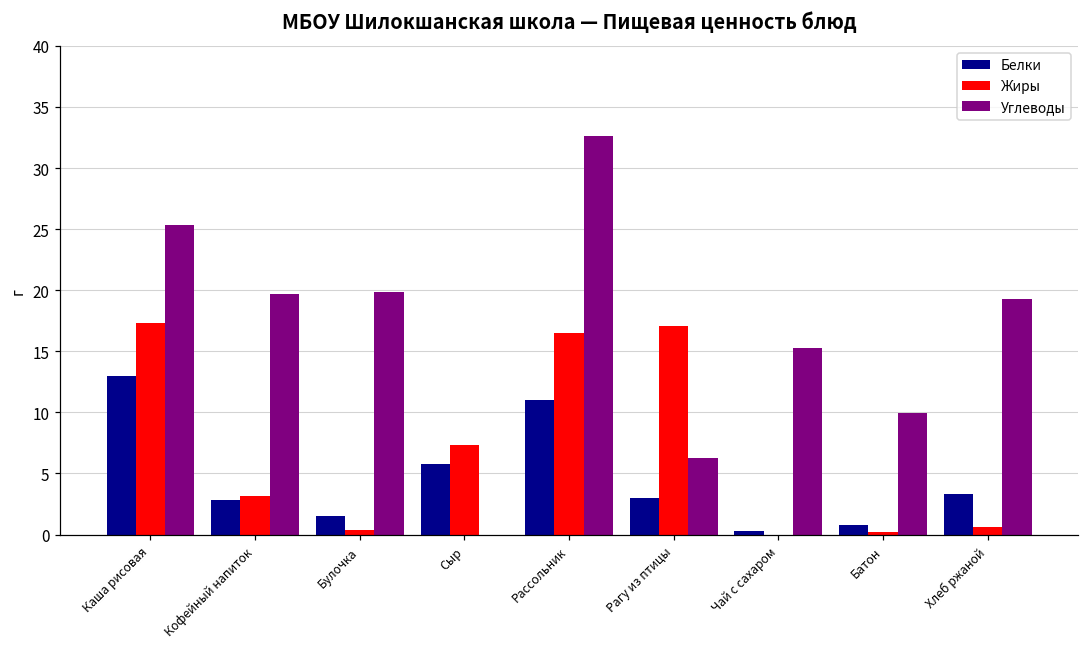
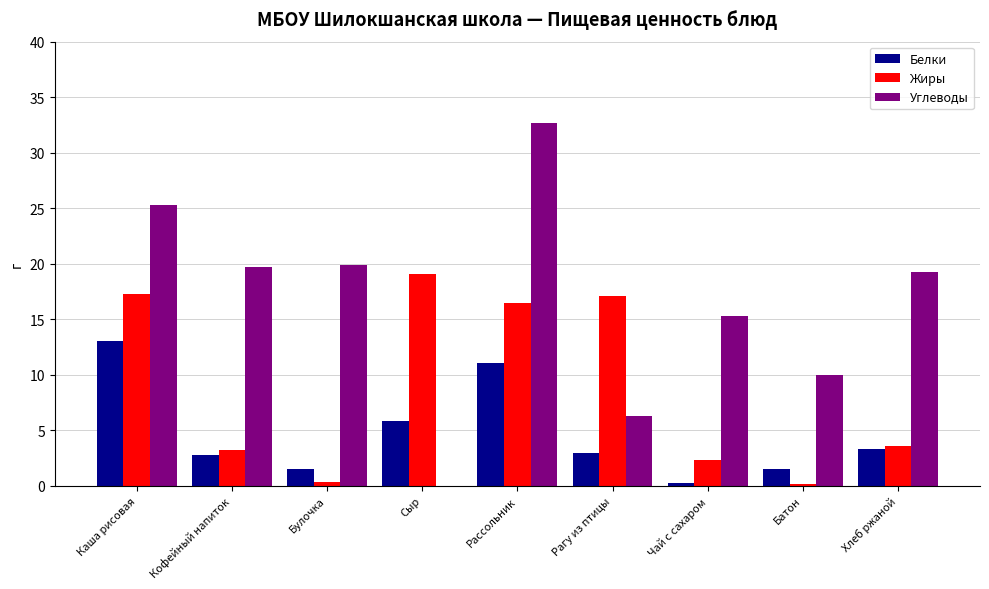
  {
    "Белки": {
      "Каша рисовая": 13.0,
      "Кофейный напиток": 2.8,
      "Булочка": 1.5,
      "Сыр": 5.8,
      "Рассольник": 11.0,
      "Рагу из птицы": 3.0,
      "Чай с сахаром": 0.3,
-     "Батон": 0.8,
+     "Батон": 1.5,
      "Хлеб ржаной": 3.3
    },
    "Жиры": {
      "Каша рисовая": 17.3,
      "Кофейный напиток": 3.2,
      "Булочка": 0.4,
-     "Сыр": 7.3,
+     "Сыр": 19.1,
      "Рассольник": 16.5,
      "Рагу из птицы": 17.1,
-     "Чай с сахаром": 0.0,
-     "Хлеб ржаной": 0.6
+     "Чай с сахаром": 2.3,
+     "Хлеб ржаной": 3.6
    },
    "Углеводы": {
      "Каша рисовая": 25.3,
      "Кофейный напиток": 19.7,
      "Булочка": 19.9,
      "Сыр": 0.0,
      "Рассольник": 32.7,
      "Рагу из птицы": 6.3,
      "Чай с сахаром": 15.3,
      "Батон": 9.9,
      "Хлеб ржаной": 19.3
    }
  }
